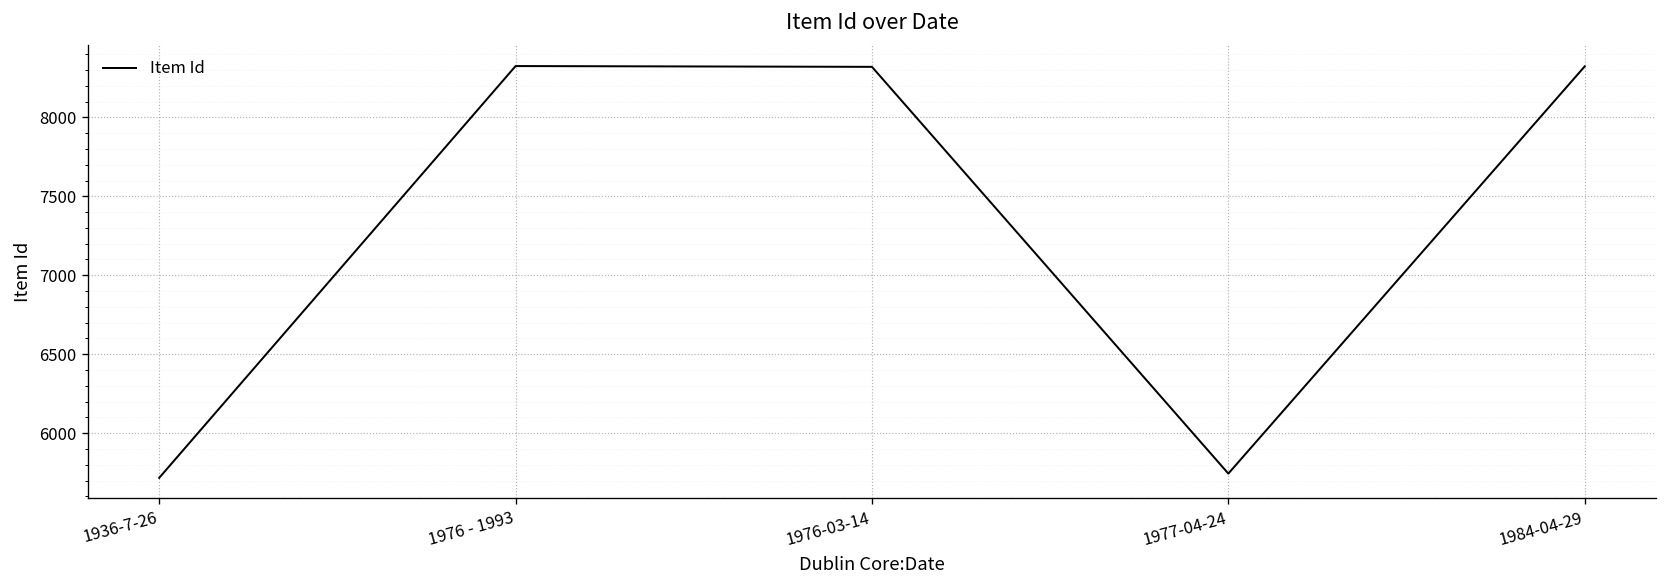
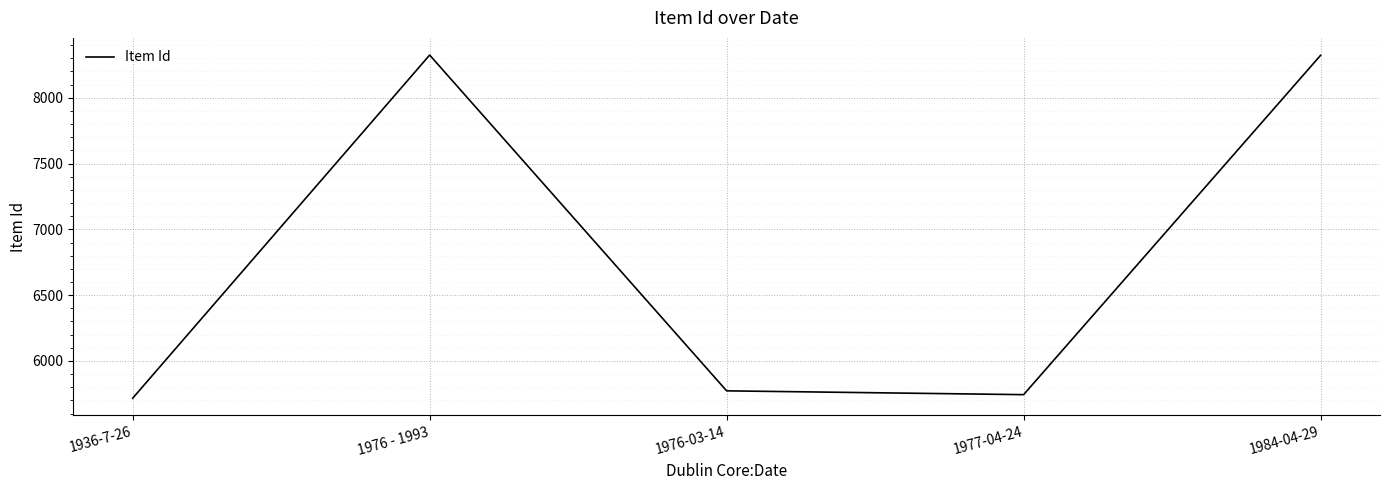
  {
    "1936-7-26": 5720,
    "1976 - 1993": 8330,
-   "1976-03-14": 8320,
+   "1976-03-14": 5770,
    "1977-04-24": 5740,
    "1984-04-29": 8320
  }
